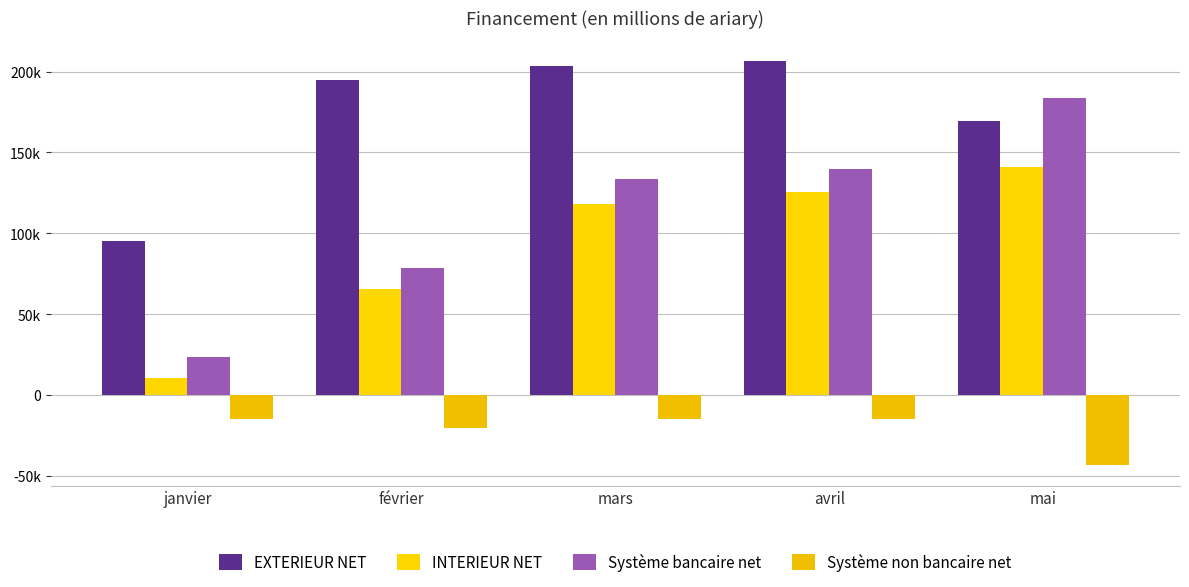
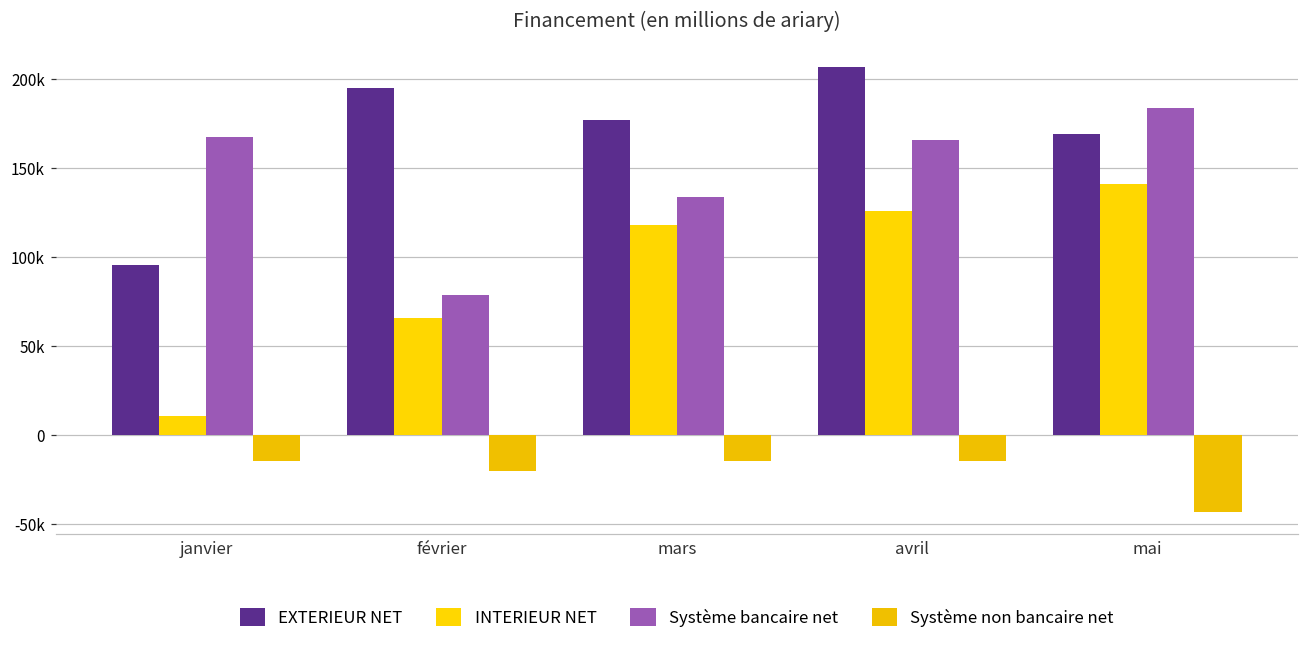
  {
    "EXTERIEUR NET": {
      "janvier": 95000,
      "février": 195000,
-     "mars": 203000,
+     "mars": 177000,
      "avril": 207000,
      "mai": 169000
    },
    "Système bancaire net": {
-     "janvier": 24000,
+     "janvier": 168000,
      "février": 78000,
      "mars": 134000,
-     "avril": 140000,
+     "avril": 166000,
      "mai": 184000
    }
  }
